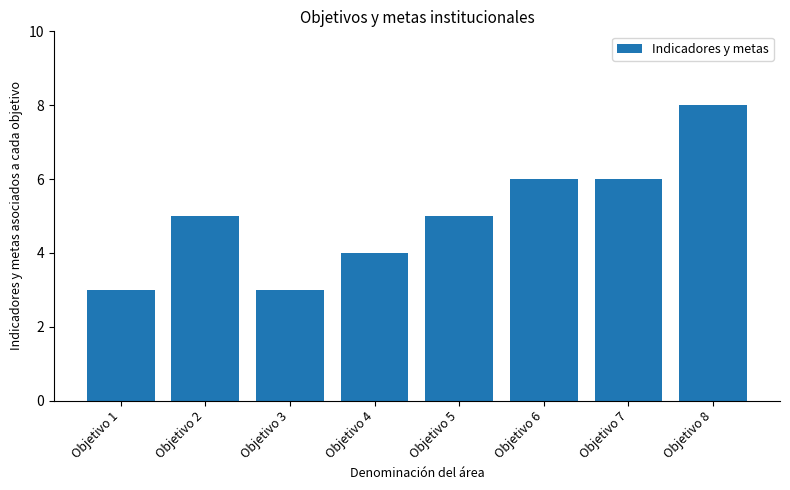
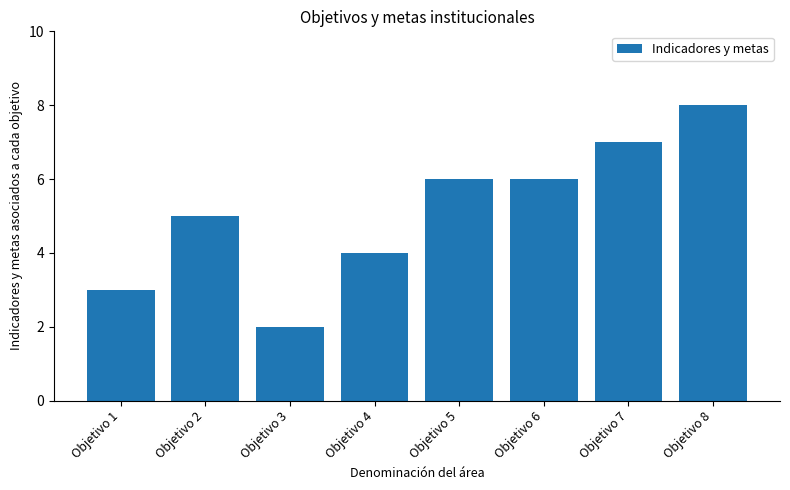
  {
    "Objetivo 1": 3,
    "Objetivo 2": 5,
-   "Objetivo 3": 3,
+   "Objetivo 3": 2,
    "Objetivo 4": 4,
-   "Objetivo 5": 5,
+   "Objetivo 5": 6,
    "Objetivo 6": 6,
-   "Objetivo 7": 6,
+   "Objetivo 7": 7,
    "Objetivo 8": 8
  }
